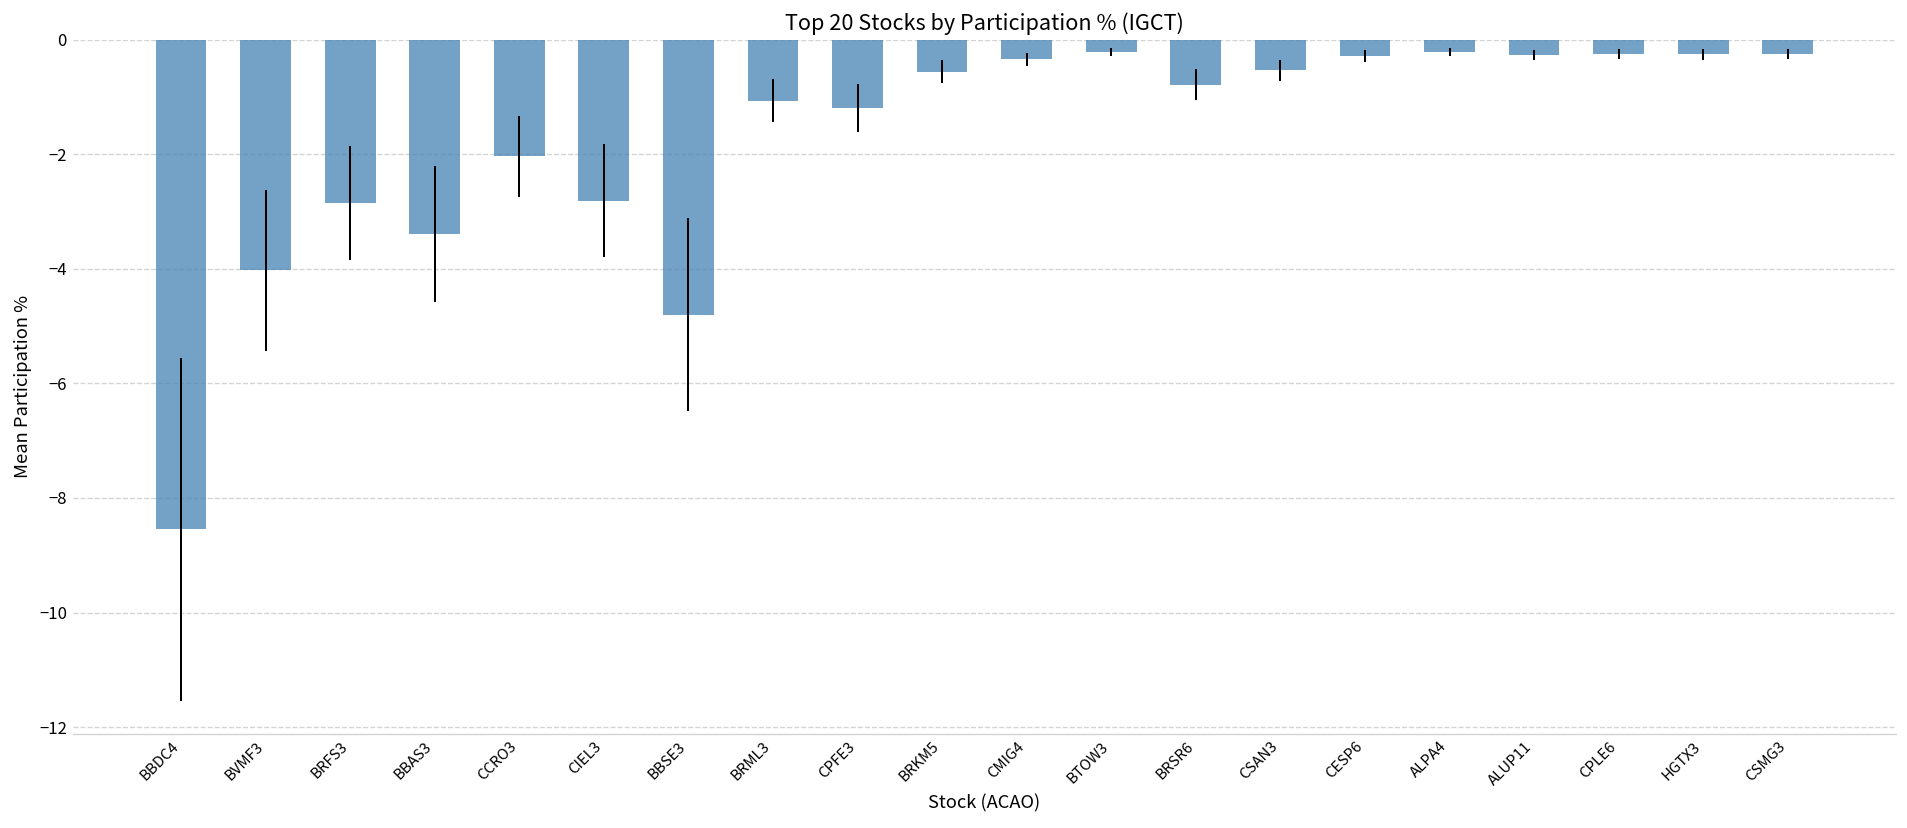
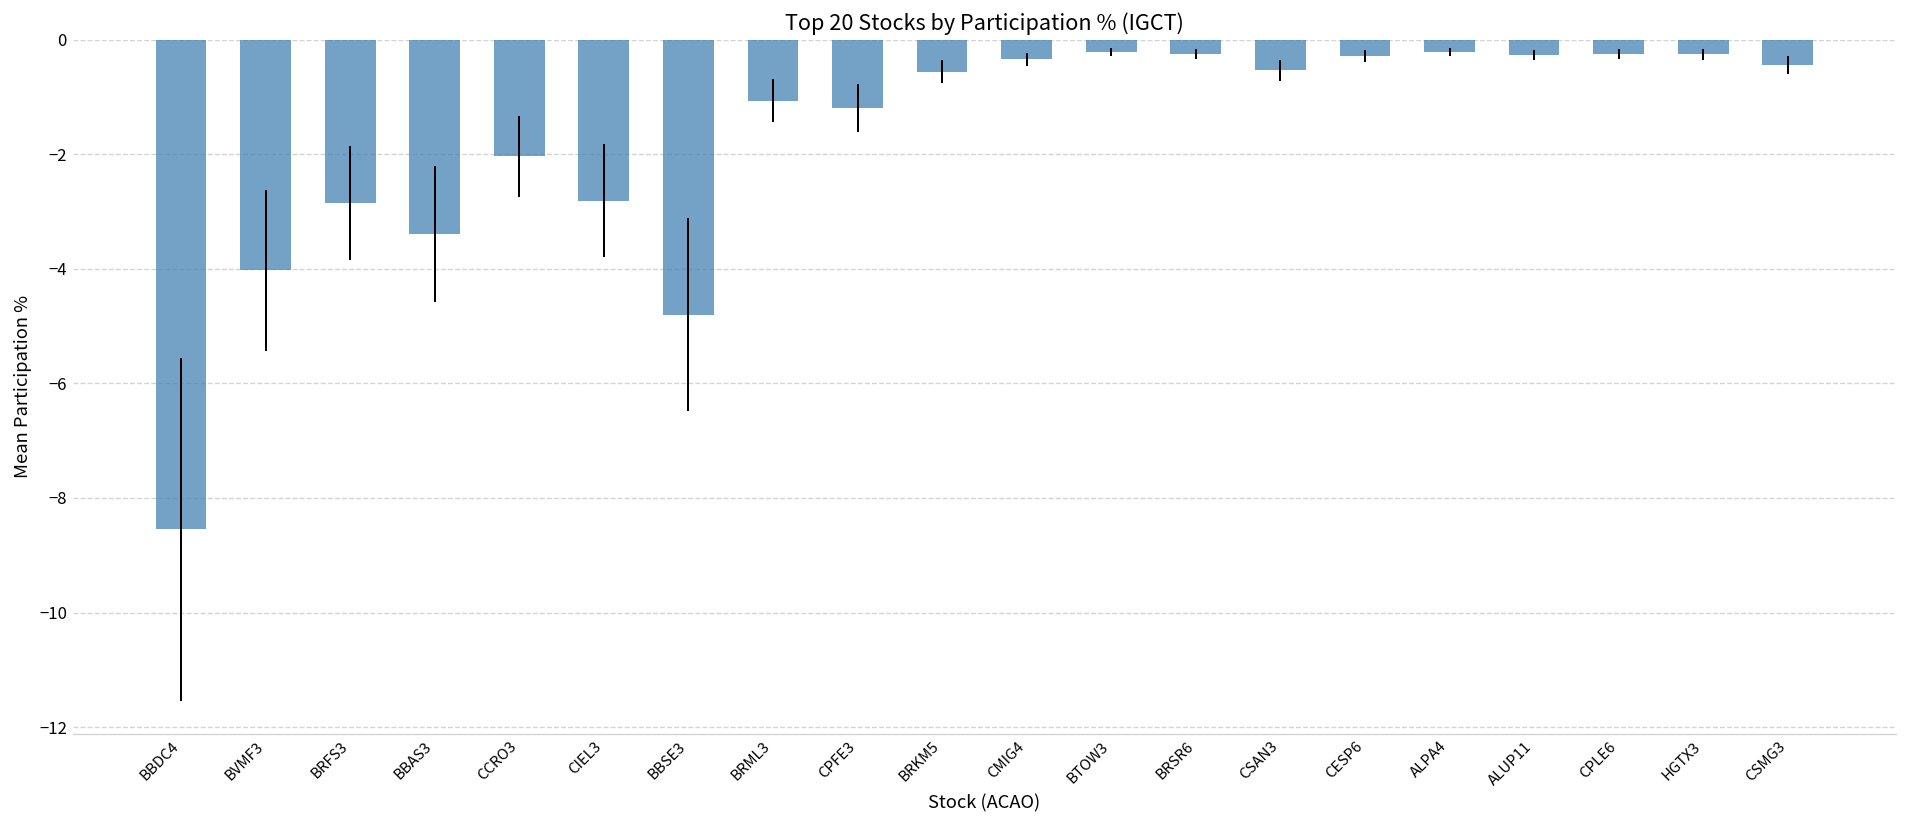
  {
    "BBDC4": -8.5,
    "BVMF3": -4.0,
    "BRFS3": -2.8,
    "BBAS3": -3.4,
    "CCRO3": -2.0,
    "CIEL3": -2.8,
    "BBSE3": -4.8,
    "BRML3": -1.1,
    "CPFE3": -1.2,
    "BRKM5": -0.6,
    "CMIG4": -0.3,
    "BTOW3": -0.2,
-   "BRSR6": -0.8,
+   "BRSR6": -0.2,
    "CSAN3": -0.5,
    "CESP6": -0.3,
    "ALPA4": -0.2,
    "ALUP11": -0.3,
    "CPLE6": -0.3,
    "HGTX3": -0.3,
-   "CSMG3": -0.3
+   "CSMG3": -0.4
  }
